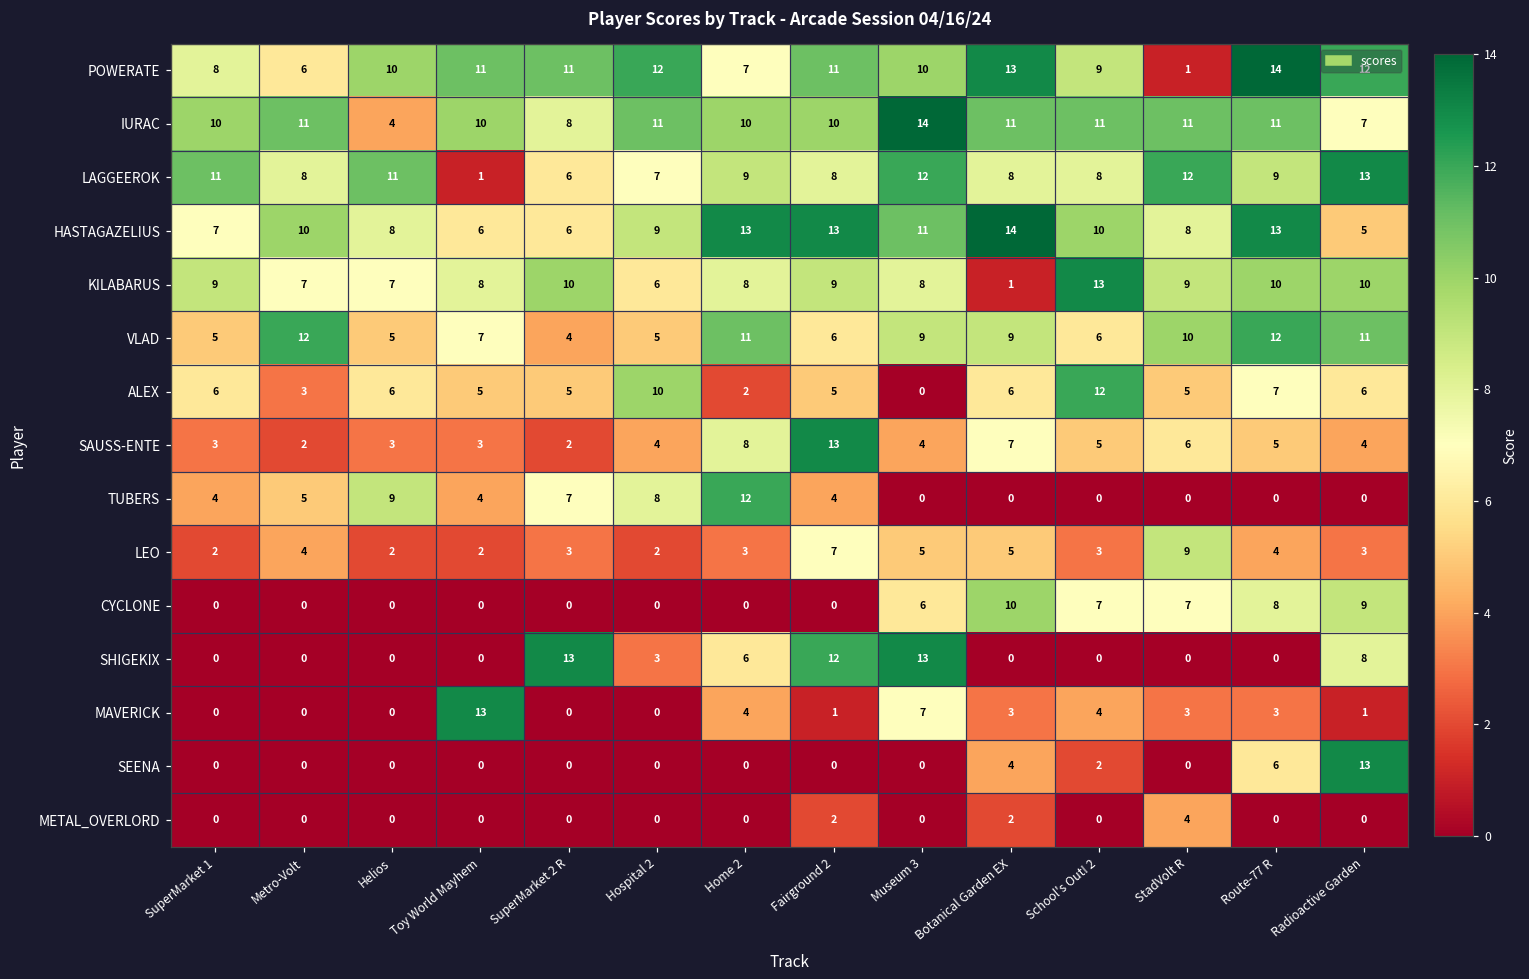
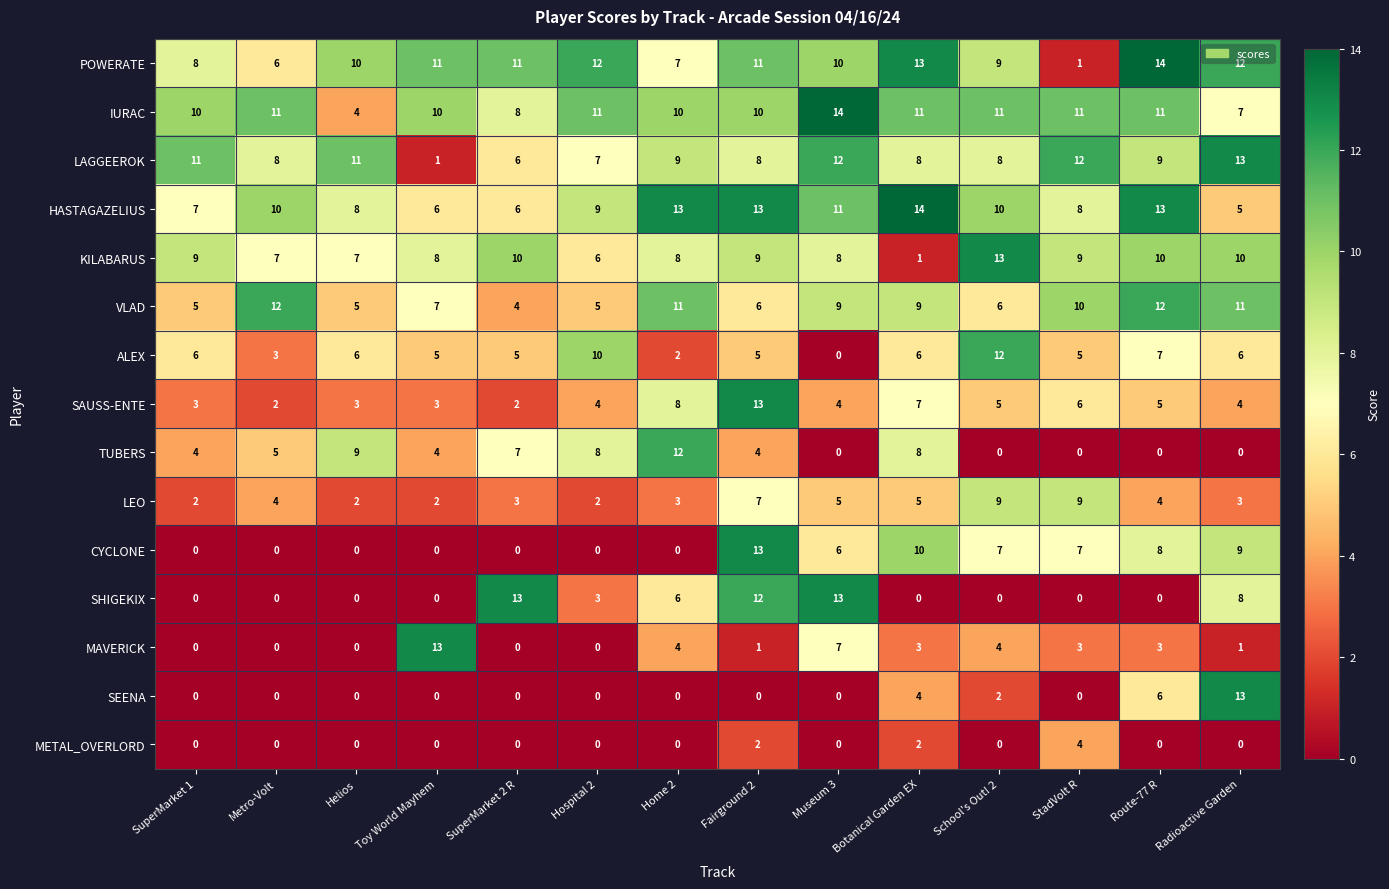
  {
    "TUBERS": {
      "SuperMarket 1": 4,
      "Metro-Volt": 5,
      "Helios": 9,
      "Toy World Mayhem": 4,
      "SuperMarket 2 R": 7,
      "Hospital 2": 8,
      "Home 2": 12,
      "Fairground 2": 4,
      "Museum 3": 0,
-     "Botanical Garden EX": 0,
+     "Botanical Garden EX": 8,
      "School's Out! 2": 0,
      "StadVolt R": 0,
      "Route-77 R": 0,
      "Radioactive Garden": 0
    },
    "LEO": {
      "SuperMarket 1": 2,
      "Metro-Volt": 4,
      "Helios": 2,
      "Toy World Mayhem": 2,
      "SuperMarket 2 R": 3,
      "Hospital 2": 2,
      "Home 2": 3,
      "Fairground 2": 7,
      "Museum 3": 5,
      "Botanical Garden EX": 5,
-     "School's Out! 2": 3,
+     "School's Out! 2": 9,
      "StadVolt R": 9,
      "Route-77 R": 4,
      "Radioactive Garden": 3
    },
    "CYCLONE": {
      "SuperMarket 1": 0,
      "Metro-Volt": 0,
      "Helios": 0,
      "Toy World Mayhem": 0,
      "SuperMarket 2 R": 0,
      "Hospital 2": 0,
      "Home 2": 0,
-     "Fairground 2": 0,
+     "Fairground 2": 13,
      "Museum 3": 6,
      "Botanical Garden EX": 10,
      "School's Out! 2": 7,
      "StadVolt R": 7,
      "Route-77 R": 8,
      "Radioactive Garden": 9
    }
  }
